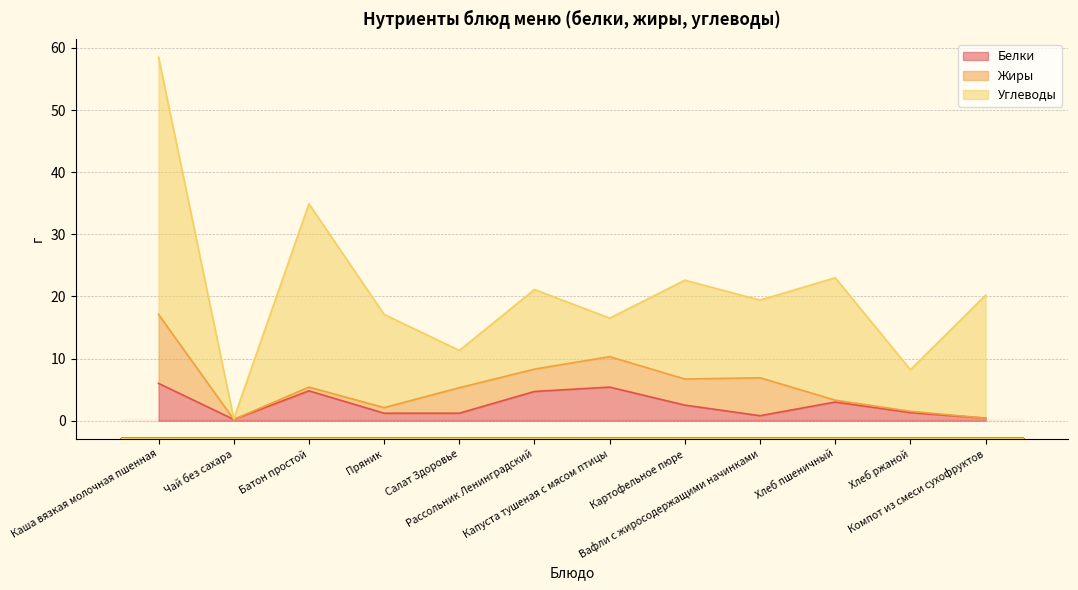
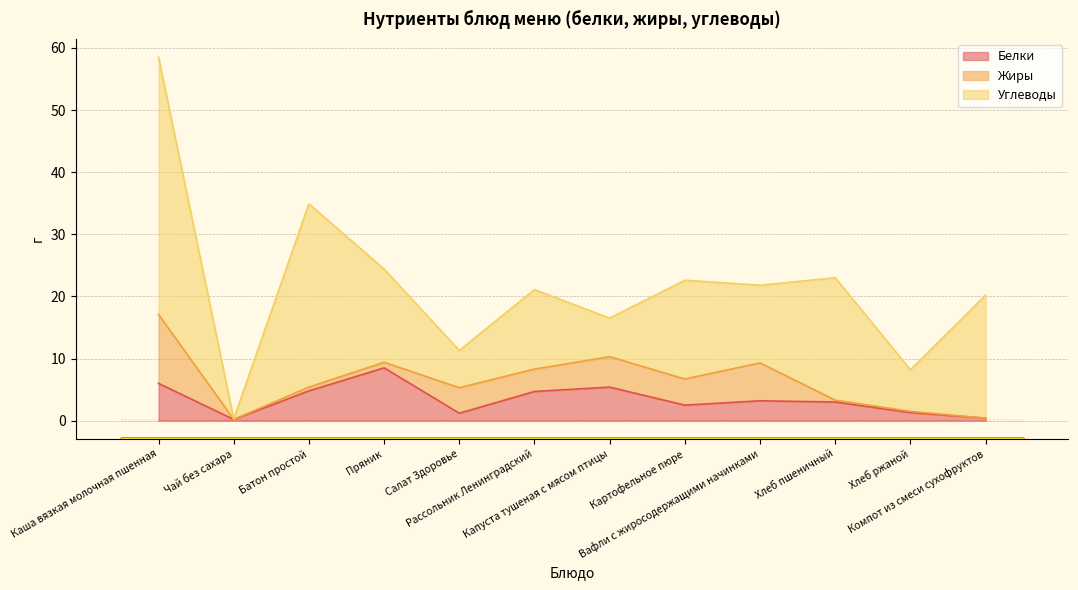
  {
    "Белки": {
      "Каша вязкая молочная пшенная": 6,
      "Батон простой": 5,
-     "Пряник": 1,
+     "Пряник": 9,
      "Салат Здоровье": 1,
      "Рассольник Ленинградский": 5,
      "Капуста тушеная с мясом птицы": 5,
      "Картофельное пюре": 3,
-     "Вафли с жиросодержащими начинками": 1
+     "Вафли с жиросодержащими начинками": 3
    }
  }
